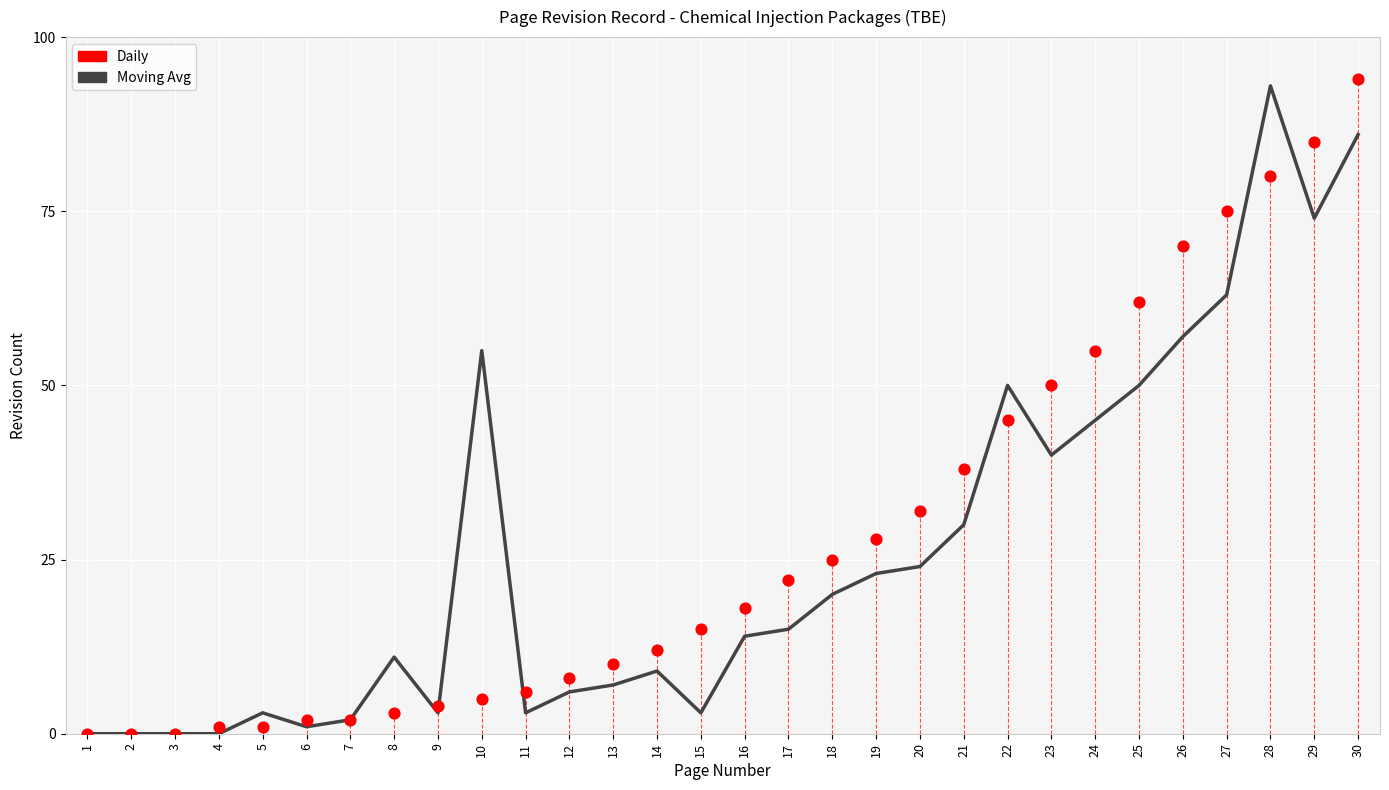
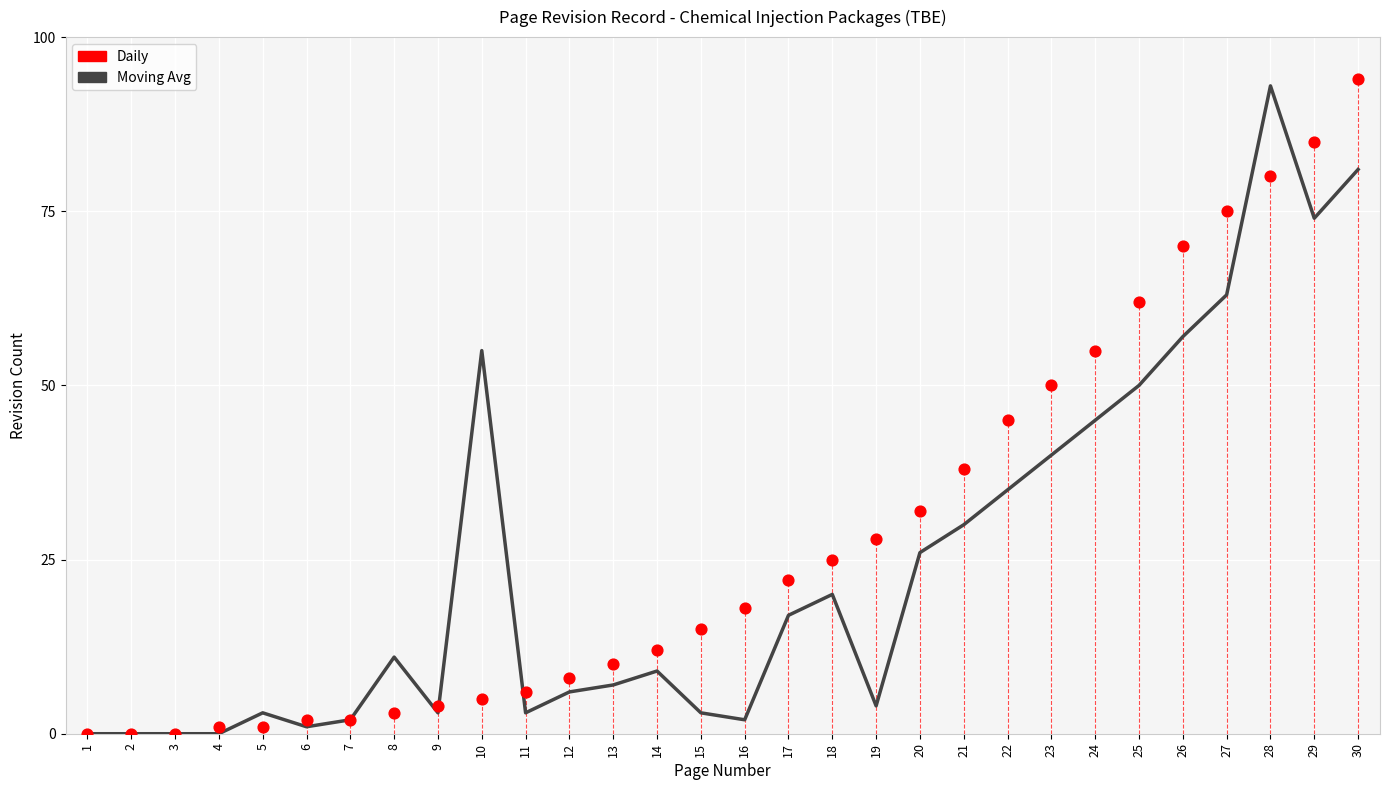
  {
    "Moving Avg": {
      "5": 3,
      "6": 1,
      "8": 11,
      "9": 3,
      "10": 55,
      "11": 3,
      "12": 6,
      "13": 7,
      "14": 9,
      "15": 3,
-     "16": 14,
-     "17": 15,
+     "16": 2,
+     "17": 17,
      "18": 20,
-     "19": 23,
-     "20": 24,
+     "19": 4,
+     "20": 26,
      "21": 30,
-     "22": 50,
+     "22": 35,
      "23": 40,
      "24": 45,
      "25": 50,
      "26": 57,
      "27": 63,
      "28": 93,
      "29": 74,
-     "30": 86
+     "30": 81
    }
  }
